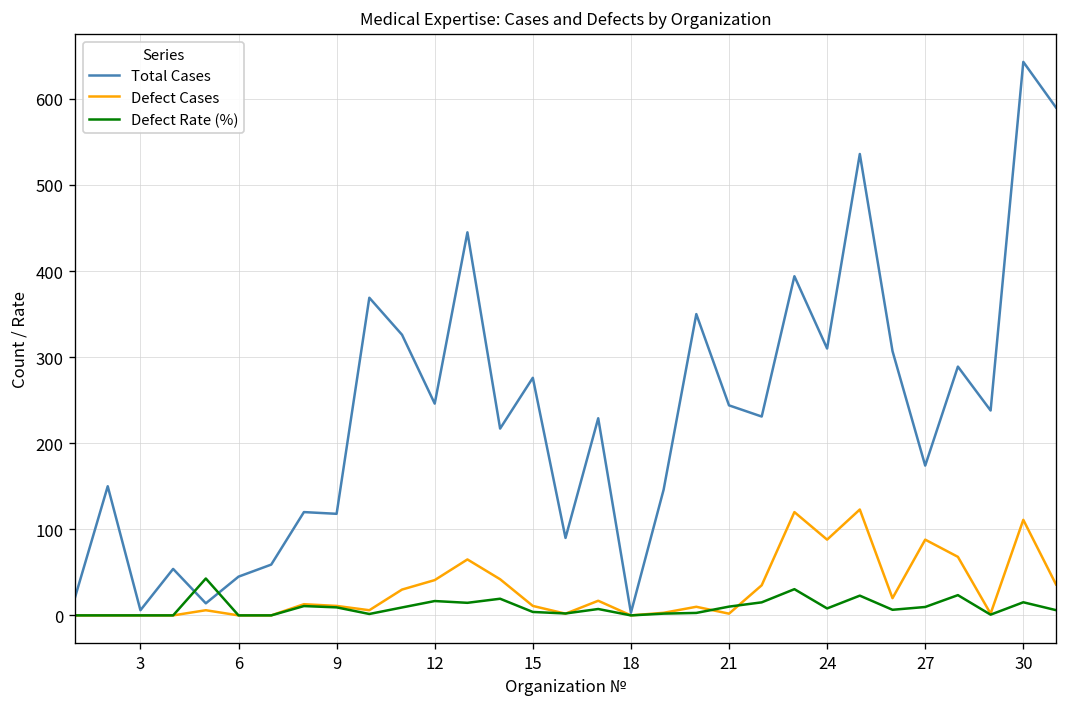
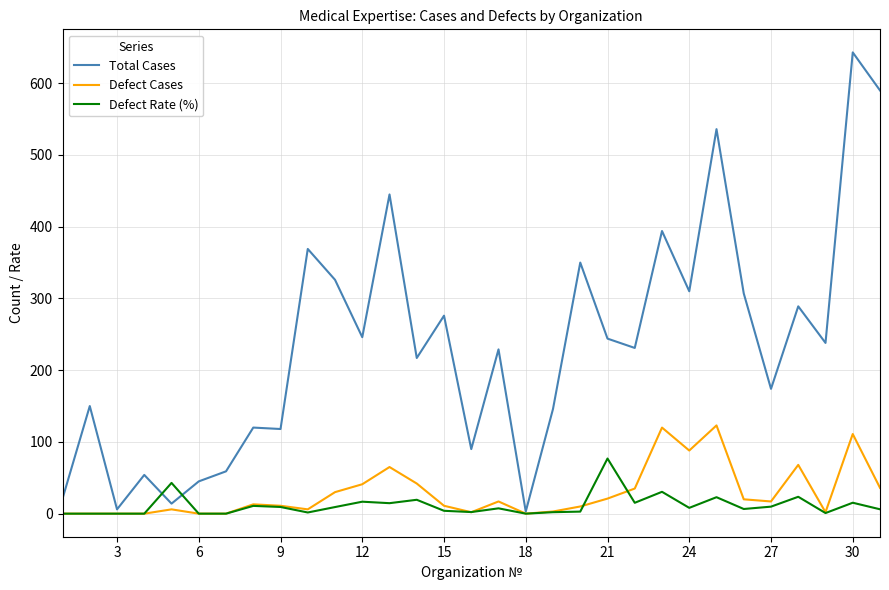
  {
    "Total Cases": {
      "3": 10,
      "6": 50,
      "9": 120,
      "12": 250,
      "15": 280,
      "21": 240,
      "24": 310,
      "27": 170,
      "30": 640
    },
    "Defect Cases": {
      "12": 40,
      "15": 10,
-     "21": 0,
+     "21": 20,
      "24": 90,
-     "27": 90,
+     "27": 20,
      "30": 110
    },
    "Defect Rate (%)": {
      "12": 20,
      "15": 0,
-     "21": 10,
+     "21": 80,
      "24": 10,
      "27": 10,
      "30": 20
    }
  }
